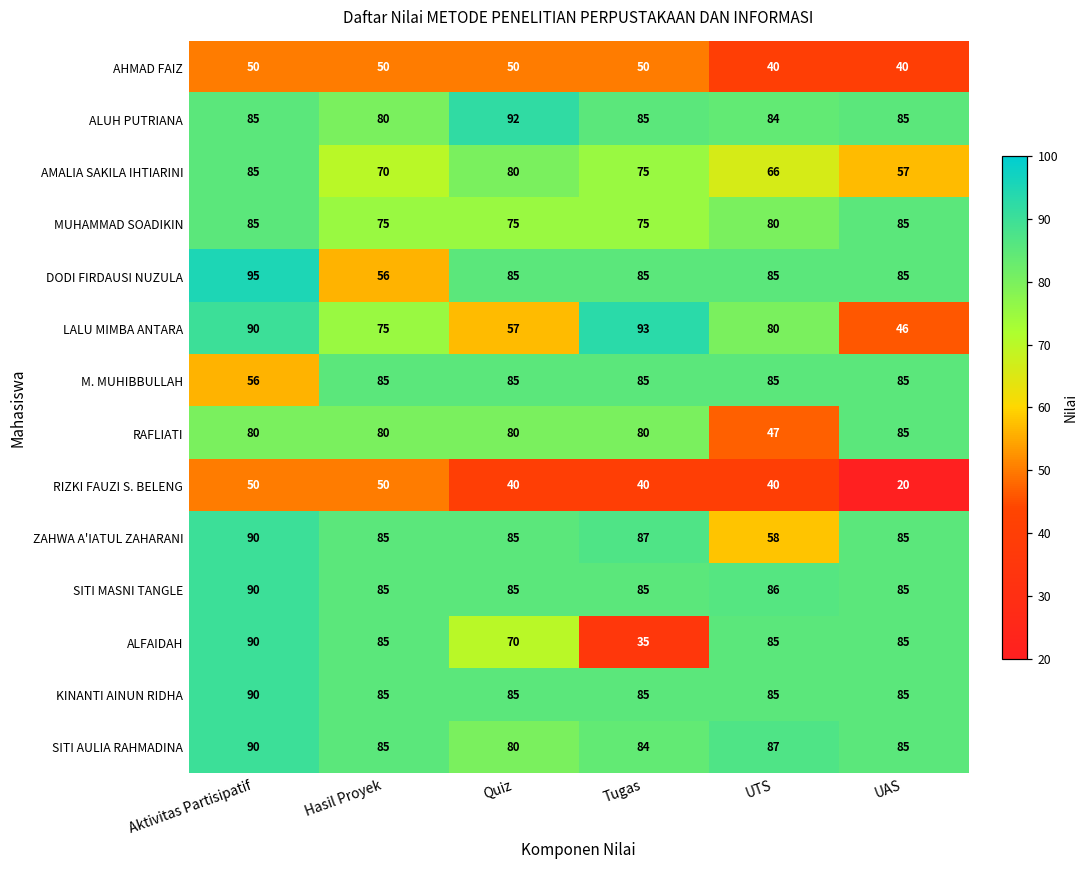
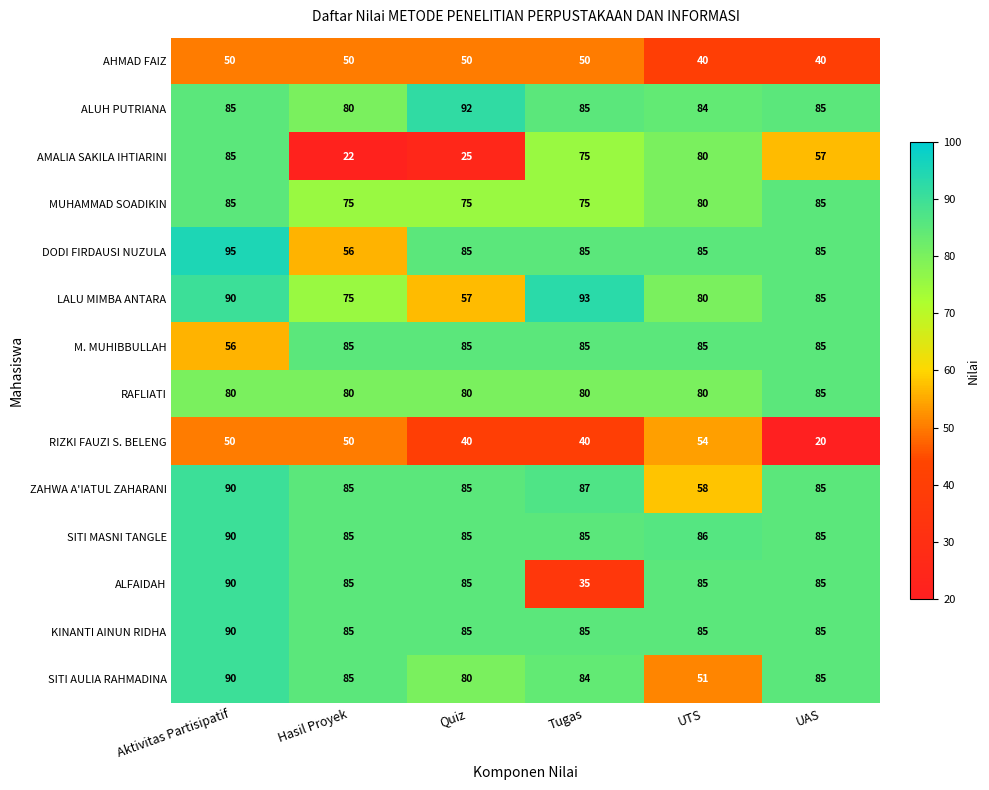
  {
    "AHMAD FAIZ": {
      "Aktivitas Partisipatif": 50,
      "Hasil Proyek": 50,
      "Quiz": 50,
      "Tugas": 50,
      "UTS": 40,
      "UAS": 40
    },
    "ALUH PUTRIANA": {
      "Aktivitas Partisipatif": 85,
      "Hasil Proyek": 80,
      "Quiz": 92,
      "Tugas": 85,
      "UTS": 84,
      "UAS": 85
    },
    "AMALIA SAKILA IHTIARINI": {
      "Aktivitas Partisipatif": 85,
-     "Hasil Proyek": 70,
-     "Quiz": 80,
+     "Hasil Proyek": 22,
+     "Quiz": 25,
      "Tugas": 75,
-     "UTS": 66,
+     "UTS": 80,
      "UAS": 57
    },
    "MUHAMMAD SOADIKIN": {
      "Aktivitas Partisipatif": 85,
      "Hasil Proyek": 75,
      "Quiz": 75,
      "Tugas": 75,
      "UTS": 80,
      "UAS": 85
    },
    "DODI FIRDAUSI NUZULA": {
      "Aktivitas Partisipatif": 95,
      "Hasil Proyek": 56,
      "Quiz": 85,
      "Tugas": 85,
      "UTS": 85,
      "UAS": 85
    },
    "LALU MIMBA ANTARA": {
      "Aktivitas Partisipatif": 90,
      "Hasil Proyek": 75,
      "Quiz": 57,
      "Tugas": 93,
      "UTS": 80,
-     "UAS": 46
+     "UAS": 85
    },
    "M. MUHIBBULLAH": {
      "Aktivitas Partisipatif": 56,
      "Hasil Proyek": 85,
      "Quiz": 85,
      "Tugas": 85,
      "UTS": 85,
      "UAS": 85
    },
    "RAFLIATI": {
      "Aktivitas Partisipatif": 80,
      "Hasil Proyek": 80,
      "Quiz": 80,
      "Tugas": 80,
-     "UTS": 47,
+     "UTS": 80,
      "UAS": 85
    },
    "RIZKI FAUZI S. BELENG": {
      "Aktivitas Partisipatif": 50,
      "Hasil Proyek": 50,
      "Quiz": 40,
      "Tugas": 40,
-     "UTS": 40,
+     "UTS": 54,
      "UAS": 20
    },
    "ZAHWA A'IATUL ZAHARANI": {
      "Aktivitas Partisipatif": 90,
      "Hasil Proyek": 85,
      "Quiz": 85,
      "Tugas": 87,
      "UTS": 58,
      "UAS": 85
    },
    "SITI MASNI TANGLE": {
      "Aktivitas Partisipatif": 90,
      "Hasil Proyek": 85,
      "Quiz": 85,
      "Tugas": 85,
      "UTS": 86,
      "UAS": 85
    },
    "ALFAIDAH": {
      "Aktivitas Partisipatif": 90,
      "Hasil Proyek": 85,
-     "Quiz": 70,
+     "Quiz": 85,
      "Tugas": 35,
      "UTS": 85,
      "UAS": 85
    },
    "KINANTI AINUN RIDHA": {
      "Aktivitas Partisipatif": 90,
      "Hasil Proyek": 85,
      "Quiz": 85,
      "Tugas": 85,
      "UTS": 85,
      "UAS": 85
    },
    "SITI AULIA RAHMADINA": {
      "Aktivitas Partisipatif": 90,
      "Hasil Proyek": 85,
      "Quiz": 80,
      "Tugas": 84,
-     "UTS": 87,
+     "UTS": 51,
      "UAS": 85
    }
  }
